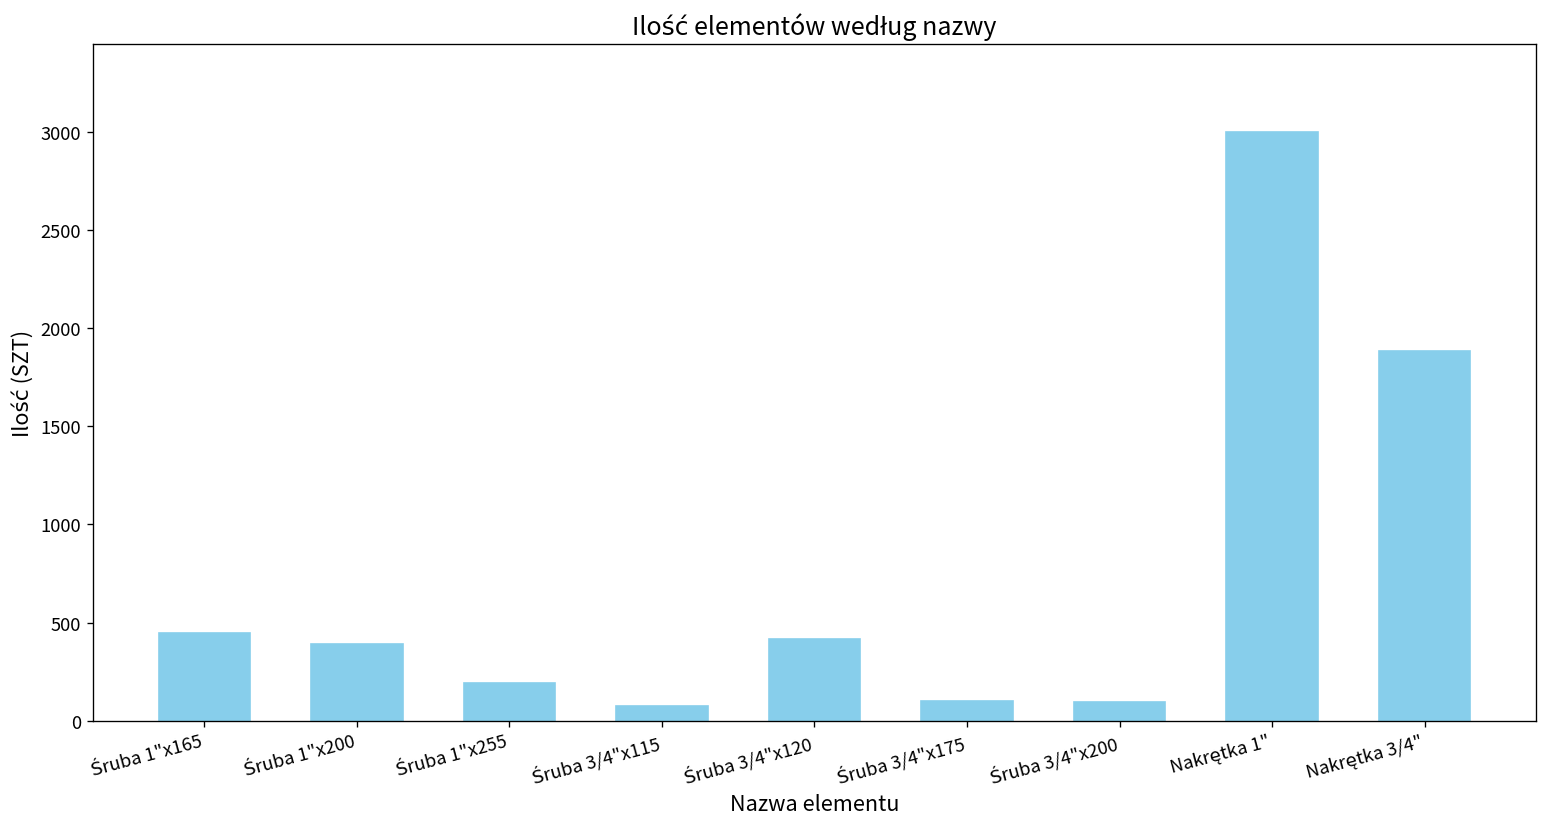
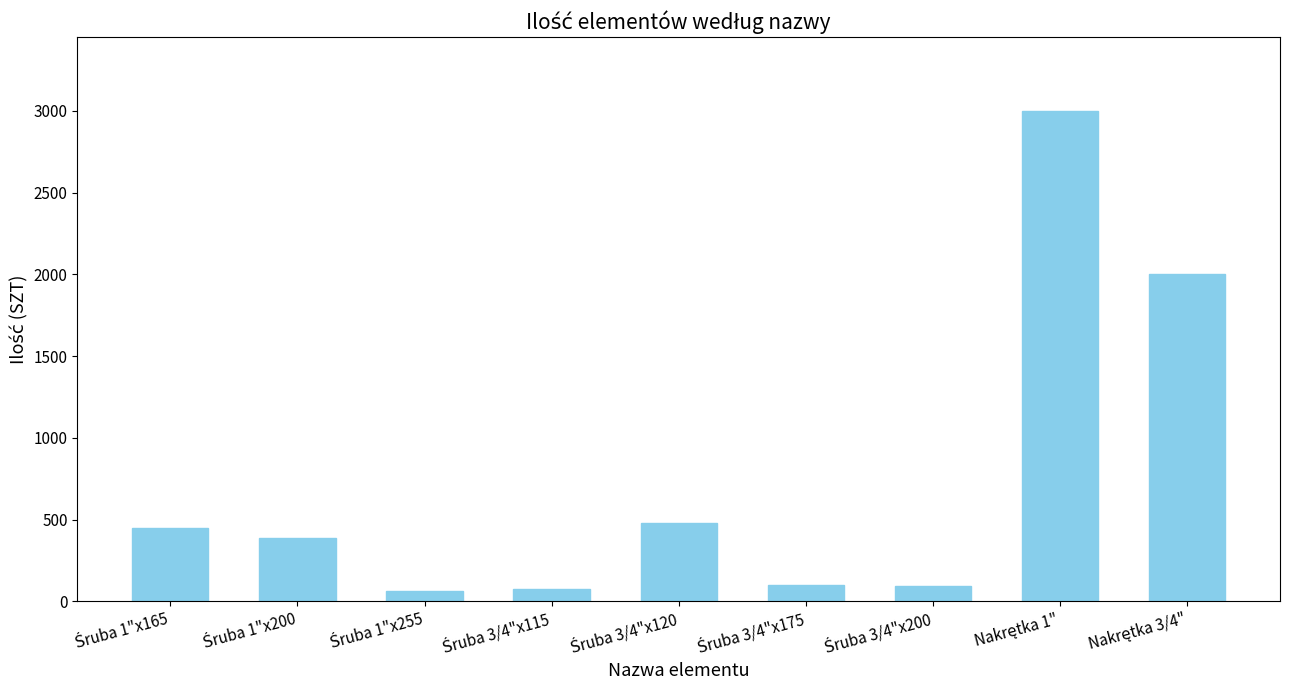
  {
    "Śruba 1\"x165": 450,
    "Śruba 1\"x200": 390,
-   "Śruba 1\"x255": 190,
+   "Śruba 1\"x255": 60,
    "Śruba 3/4\"x115": 80,
-   "Śruba 3/4\"x120": 420,
+   "Śruba 3/4\"x120": 480,
    "Śruba 3/4\"x175": 100,
    "Śruba 3/4\"x200": 100,
    "Nakrętka 1\"": 3000,
-   "Nakrętka 3/4\"": 1880
+   "Nakrętka 3/4\"": 2000
  }
